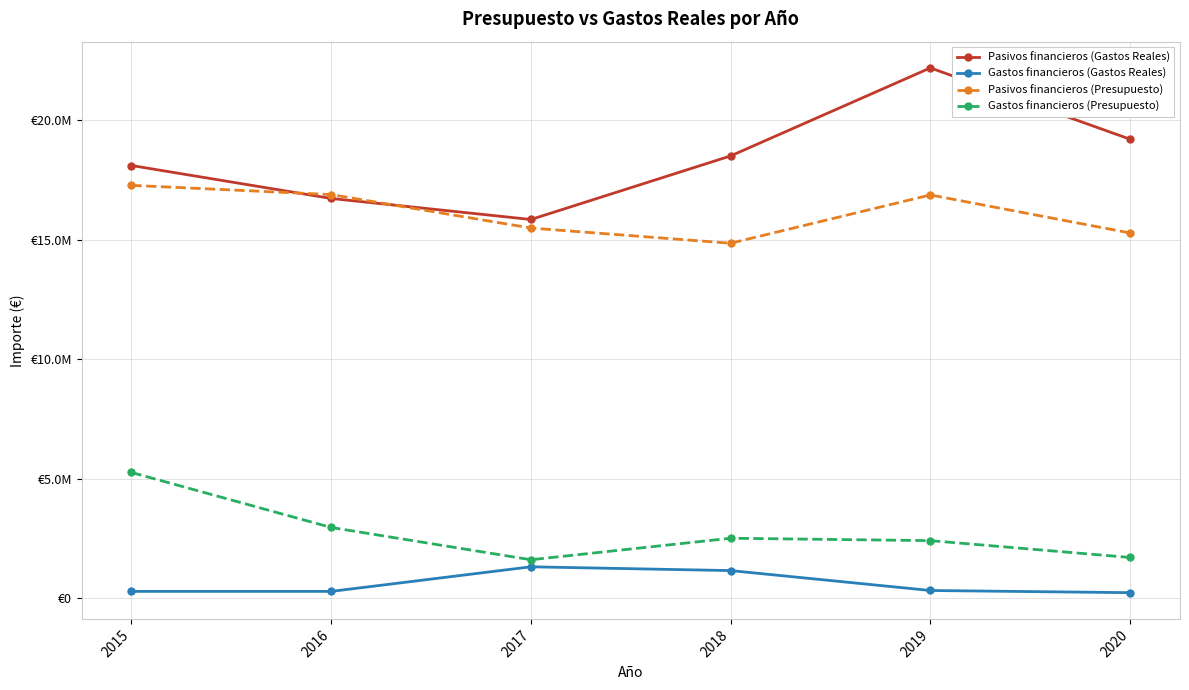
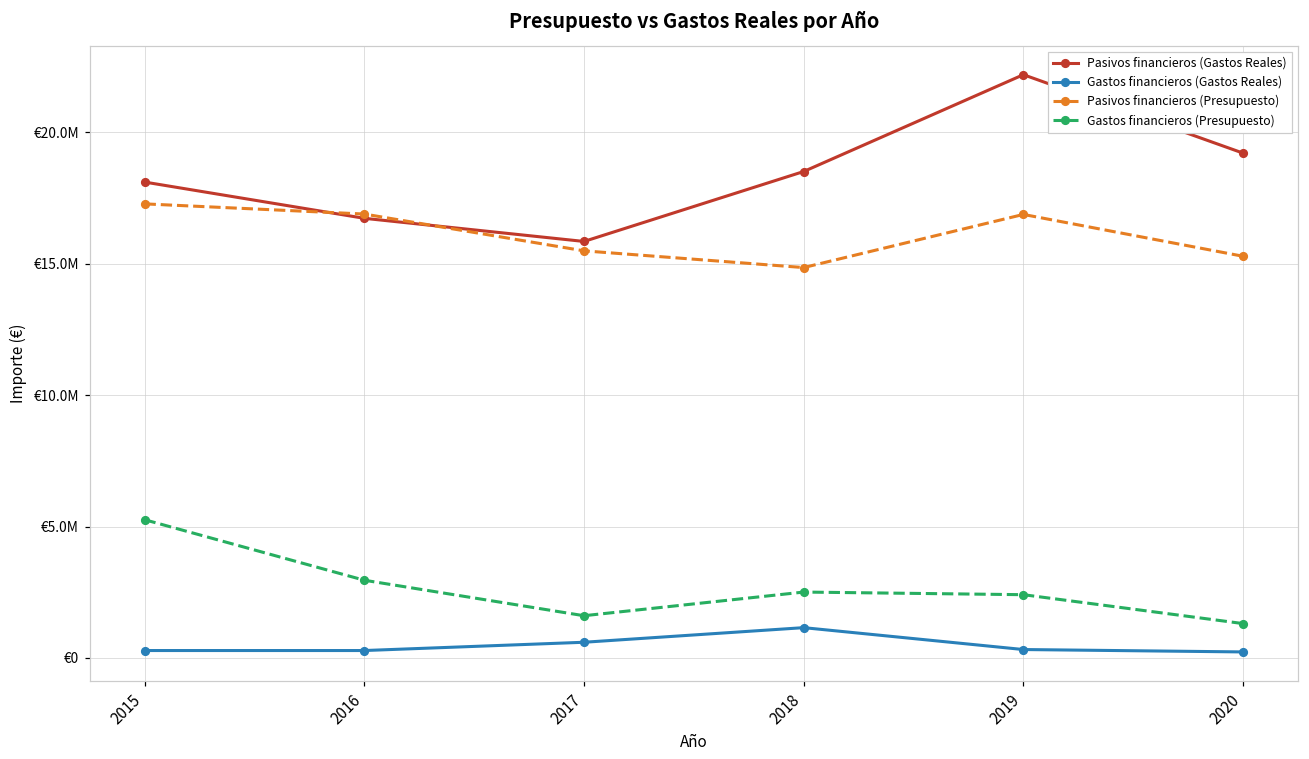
  {
    "Pasivos financieros (Gastos Reales)": {
      "2015": "€18100000",
      "2016": "€16700000",
      "2017": "€15800000",
      "2018": "€18500000",
      "2019": "€22200000",
      "2020": "€19200000"
    },
    "Gastos financieros (Gastos Reales)": {
      "2015": "€300000",
      "2016": "€300000",
-     "2017": "€1300000",
+     "2017": "€600000",
      "2018": "€1200000",
      "2019": "€300000",
      "2020": "€200000"
    },
    "Pasivos financieros (Presupuesto)": {
      "2015": "€17300000",
      "2016": "€16900000",
      "2017": "€15500000",
      "2018": "€14900000",
      "2019": "€16900000",
      "2020": "€15300000"
    },
    "Gastos financieros (Presupuesto)": {
      "2015": "€5300000",
      "2016": "€3000000",
      "2017": "€1600000",
      "2018": "€2500000",
      "2019": "€2400000",
-     "2020": "€1700000"
+     "2020": "€1300000"
    }
  }
